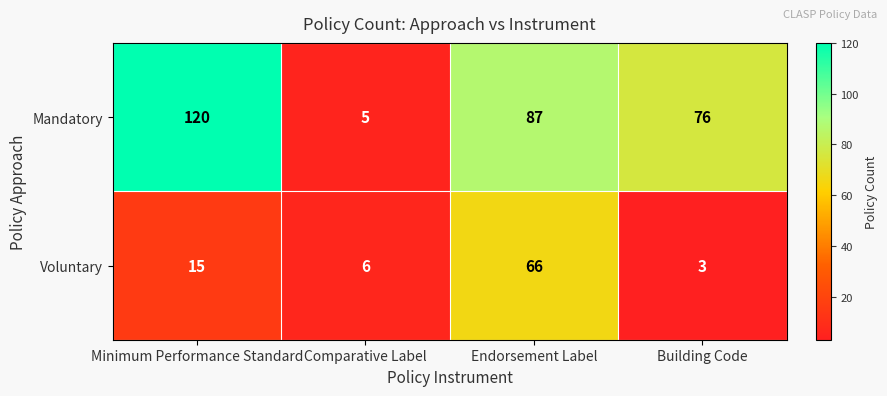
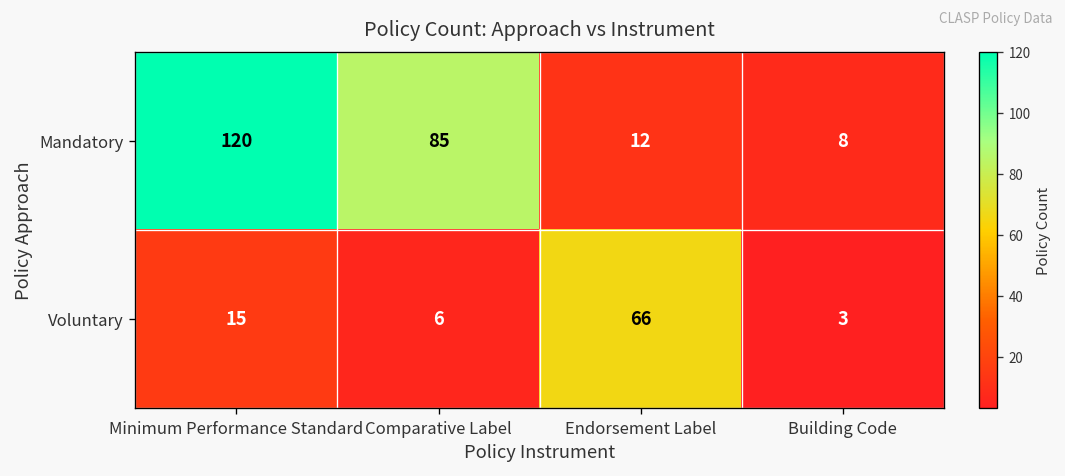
  {
    "Mandatory": {
      "Minimum Performance Standard": 120,
-     "Comparative Label": 5,
-     "Endorsement Label": 87,
-     "Building Code": 76
+     "Comparative Label": 85,
+     "Endorsement Label": 12,
+     "Building Code": 8
    },
    "Voluntary": {
      "Minimum Performance Standard": 15,
      "Comparative Label": 6,
      "Endorsement Label": 66,
      "Building Code": 3
    }
  }
